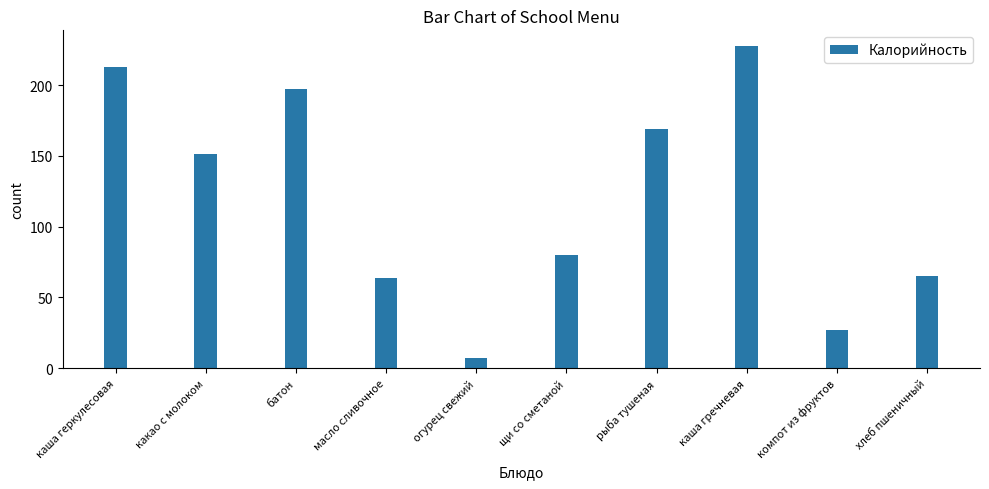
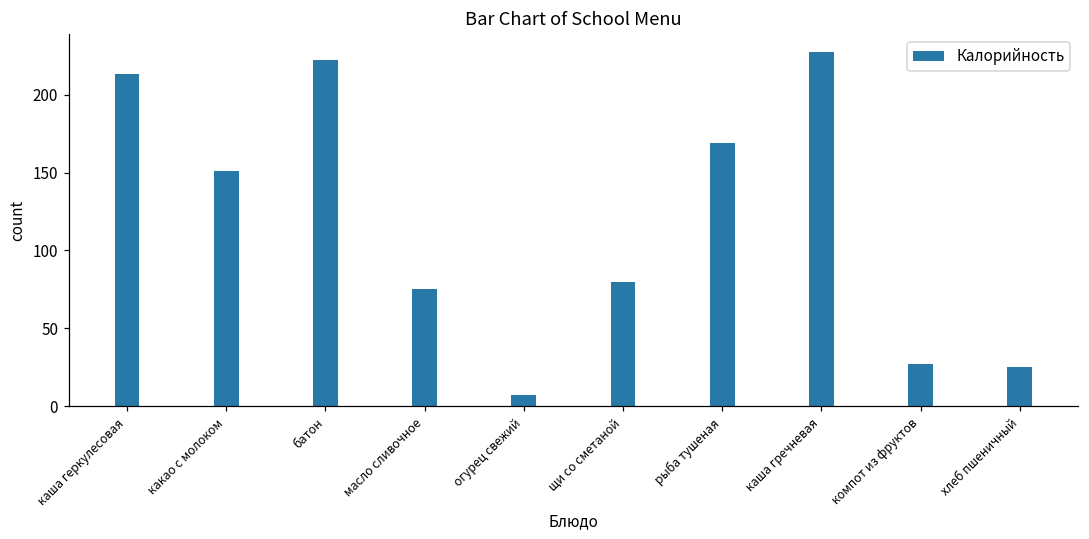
  {
    "каша геркулесовая": 213,
    "какао с молоком": 151,
-   "батон": 197,
-   "масло сливочное": 64,
+   "батон": 222,
+   "масло сливочное": 75,
    "огурец свежий": 7,
    "щи со сметаной": 80,
    "рыба тушеная": 169,
    "каша гречневая": 227,
    "компот из фруктов": 27,
-   "хлеб пшеничный": 65
+   "хлеб пшеничный": 25
  }
